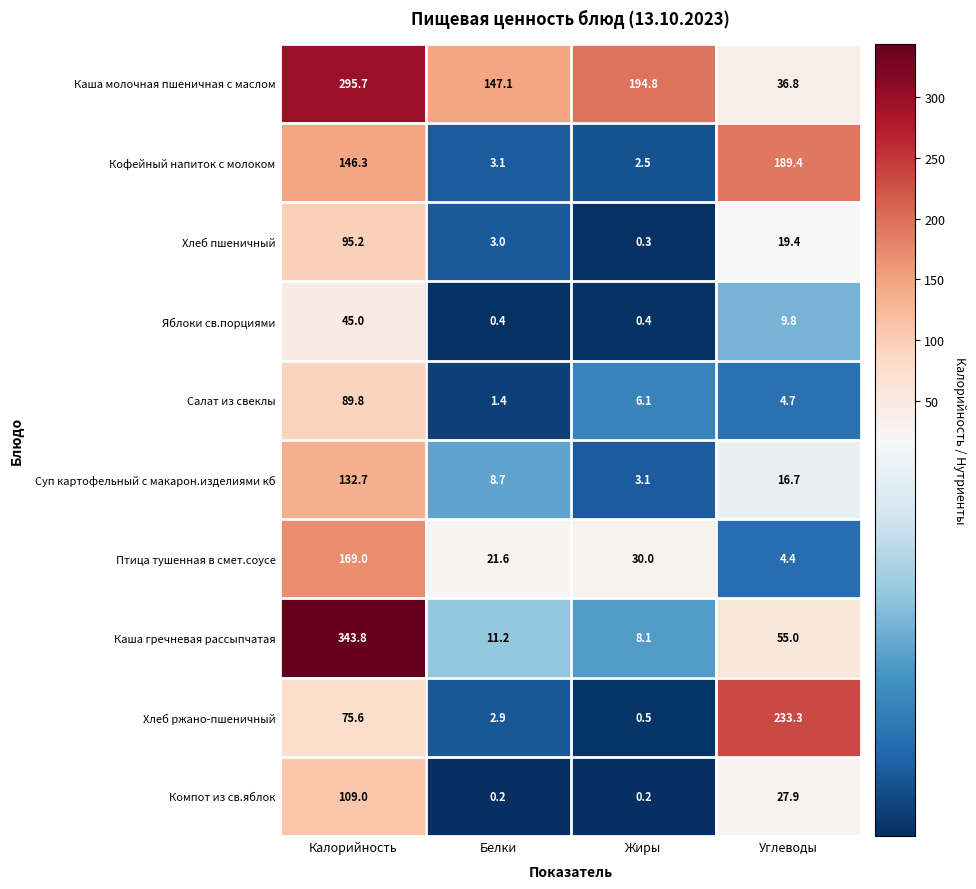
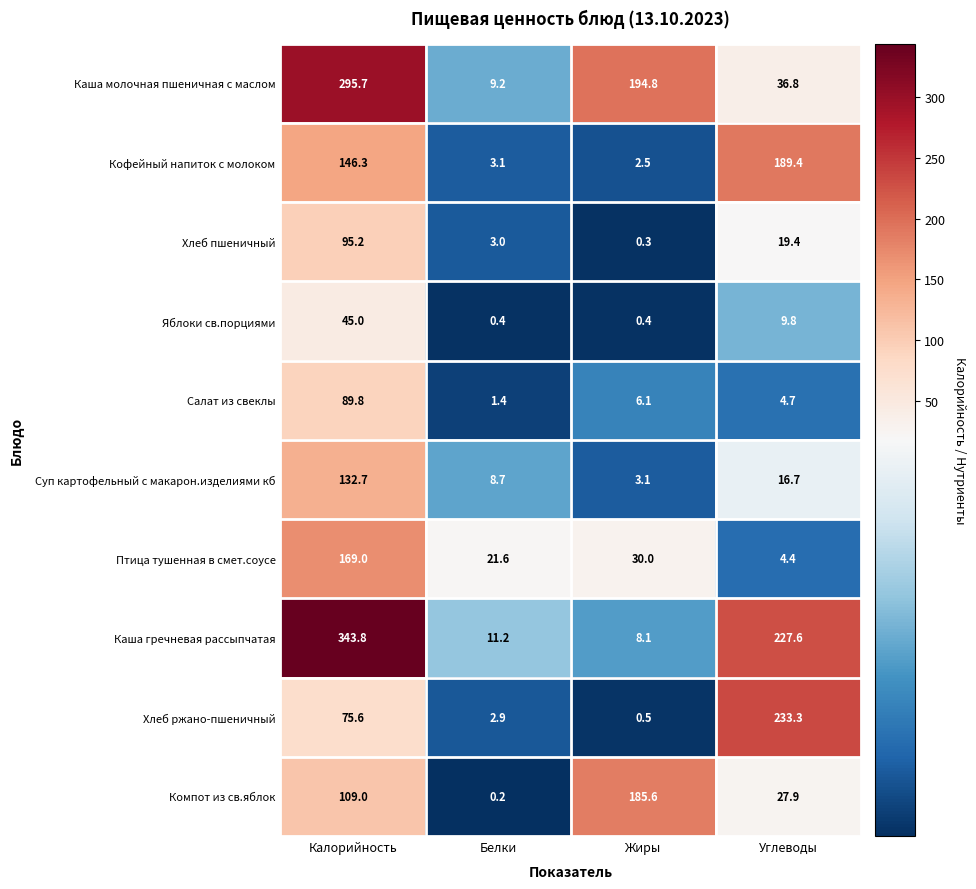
  {
    "Каша молочная пшеничная с маслом": {
      "Калорийность": 295.7,
-     "Белки": 147.1,
+     "Белки": 9.2,
      "Жиры": 194.8,
      "Углеводы": 36.8
    },
    "Кофейный напиток с молоком": {
      "Калорийность": 146.3,
      "Белки": 3.1,
      "Жиры": 2.5,
      "Углеводы": 189.4
    },
    "Хлеб пшеничный": {
      "Калорийность": 95.2,
      "Белки": 3.0,
      "Жиры": 0.3,
      "Углеводы": 19.4
    },
    "Яблоки св.порциями": {
      "Калорийность": 45.0,
      "Белки": 0.4,
      "Жиры": 0.4,
      "Углеводы": 9.8
    },
    "Салат из свеклы": {
      "Калорийность": 89.8,
      "Белки": 1.4,
      "Жиры": 6.1,
      "Углеводы": 4.7
    },
    "Суп картофельный с макарон.изделиями кб": {
      "Калорийность": 132.7,
      "Белки": 8.7,
      "Жиры": 3.1,
      "Углеводы": 16.7
    },
    "Птица тушенная в смет.соусе": {
      "Калорийность": 169.0,
      "Белки": 21.6,
      "Жиры": 30.0,
      "Углеводы": 4.4
    },
    "Каша гречневая рассыпчатая": {
      "Калорийность": 343.8,
      "Белки": 11.2,
      "Жиры": 8.1,
-     "Углеводы": 55.0
+     "Углеводы": 227.6
    },
    "Хлеб ржано-пшеничный": {
      "Калорийность": 75.6,
      "Белки": 2.9,
      "Жиры": 0.5,
      "Углеводы": 233.3
    },
    "Компот из св.яблок": {
      "Калорийность": 109.0,
      "Белки": 0.2,
-     "Жиры": 0.2,
+     "Жиры": 185.6,
      "Углеводы": 27.9
    }
  }
